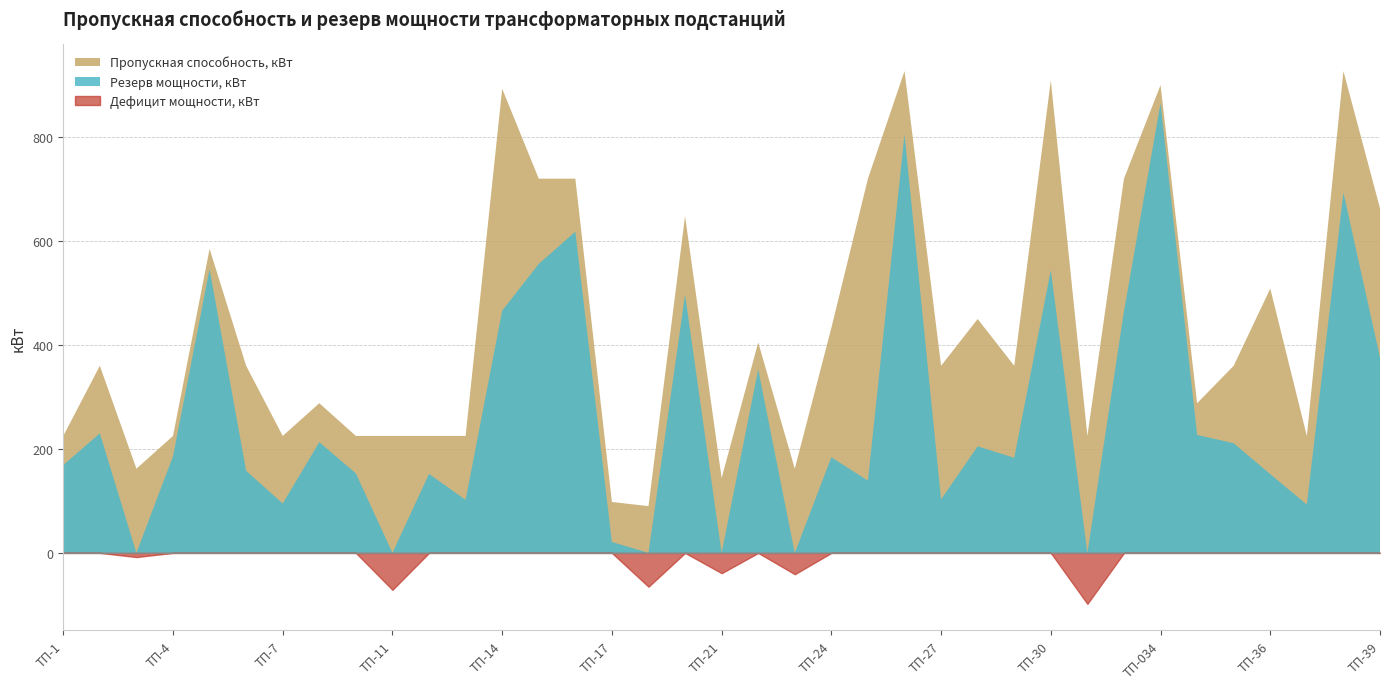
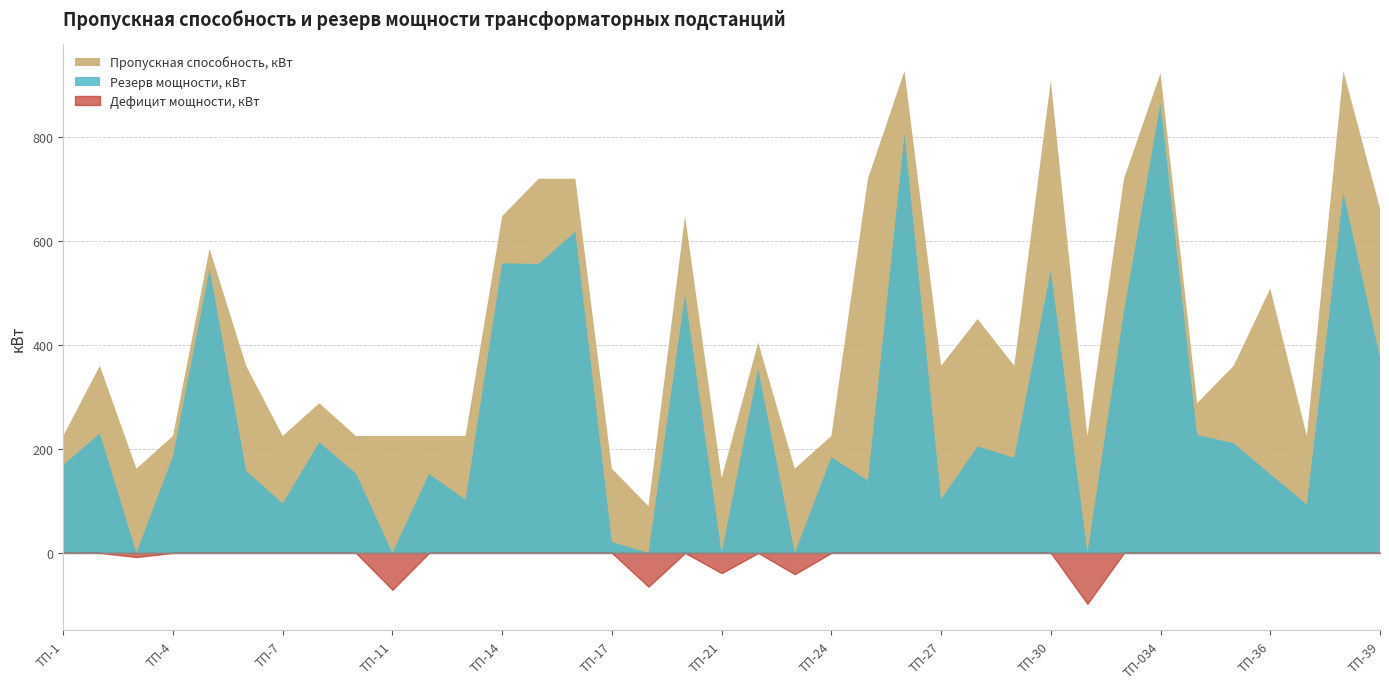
  {
    "Пропускная способность, кВт": {
      "ТП-1": 230,
      "ТП-4": 230,
      "ТП-7": 230,
      "ТП-11": 230,
-     "ТП-14": 890,
-     "ТП-17": 100,
+     "ТП-14": 650,
+     "ТП-17": 160,
      "ТП-21": 140,
-     "ТП-24": 430,
+     "ТП-24": 230,
      "ТП-27": 360,
      "ТП-30": 910,
-     "ТП-034": 900,
+     "ТП-034": 920,
      "ТП-36": 510,
      "ТП-39": 660
    },
    "Резерв мощности, кВт": {
      "ТП-1": 170,
      "ТП-4": 190,
      "ТП-7": 100,
-     "ТП-14": 470,
+     "ТП-14": 560,
      "ТП-17": 20,
      "ТП-24": 180,
      "ТП-27": 100,
      "ТП-30": 540,
      "ТП-034": 870,
      "ТП-36": 150,
      "ТП-39": 380
    },
    "Дефицит мощности, кВт": {
      "ТП-1": 0,
      "ТП-4": 0,
      "ТП-7": 0,
      "ТП-14": 0,
      "ТП-17": 0,
      "ТП-24": 0,
      "ТП-27": 0,
      "ТП-30": 0,
      "ТП-034": 0,
      "ТП-36": 0,
      "ТП-39": 0
    }
  }
